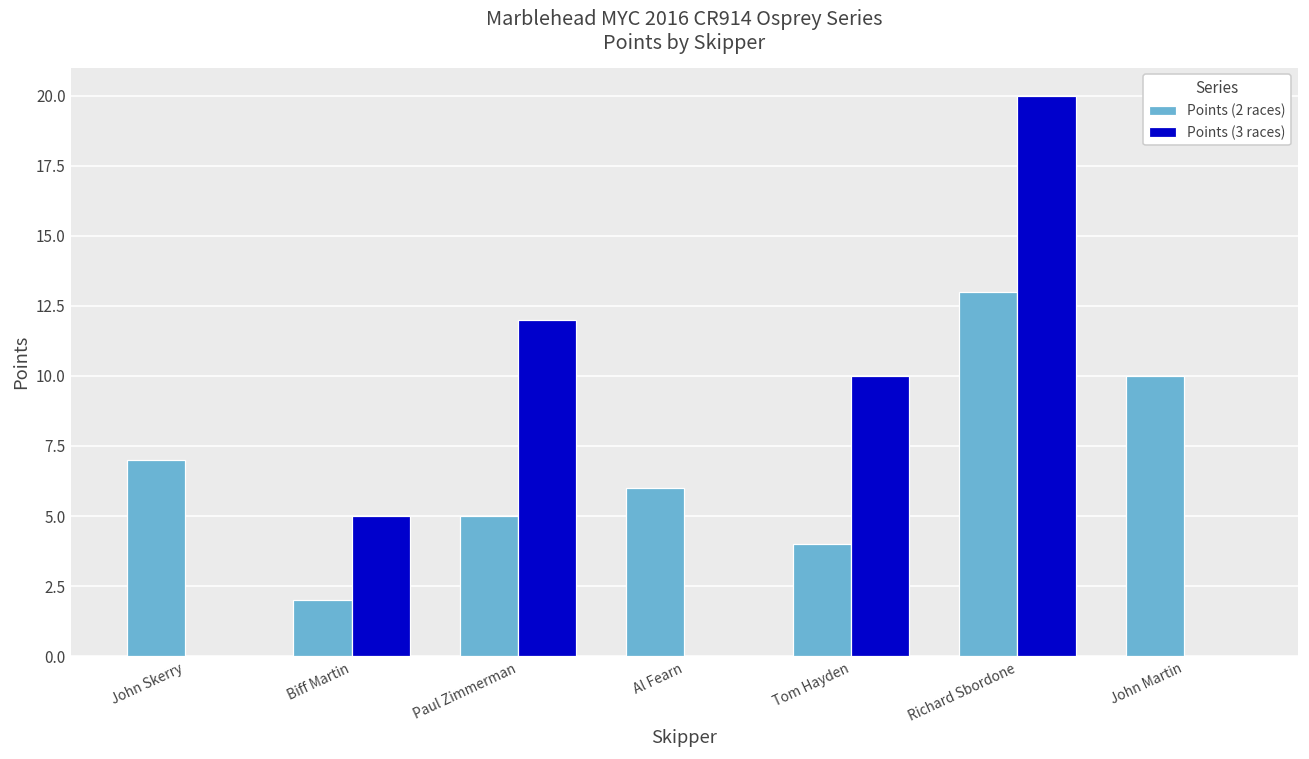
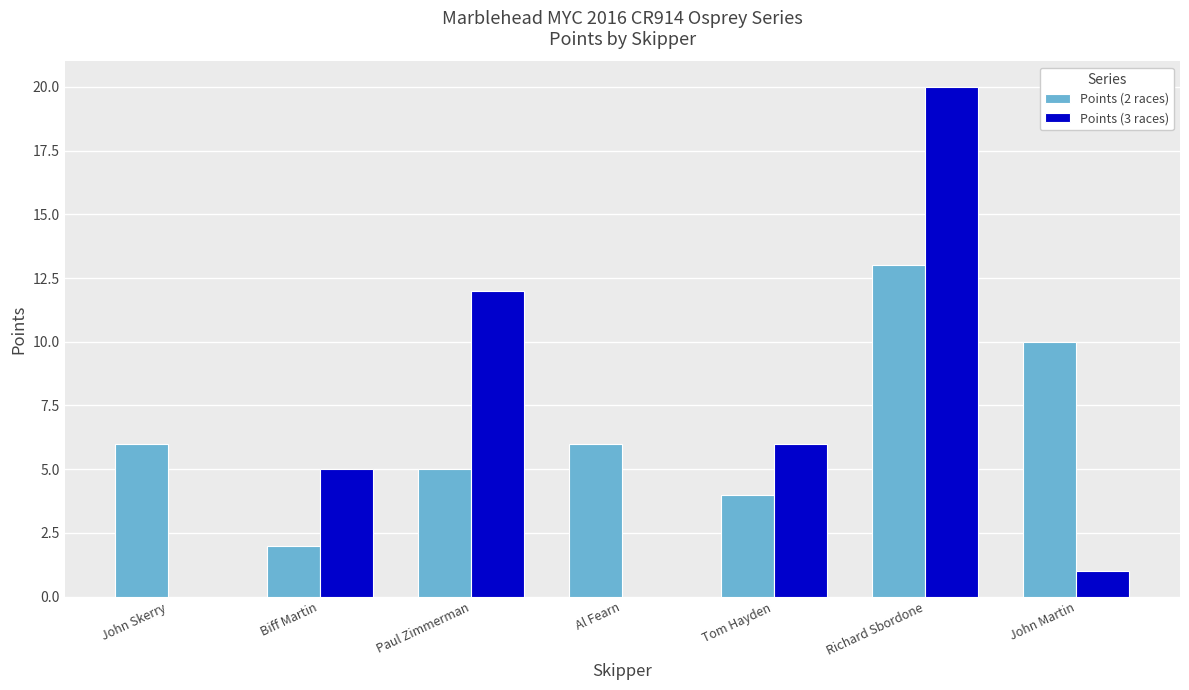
  {
    "Points (2 races)": {
-     "John Skerry": 7,
+     "John Skerry": 6,
      "Biff Martin": 2,
      "Paul Zimmerman": 5,
      "Al Fearn": 6,
      "Tom Hayden": 4,
      "Richard Sbordone": 13,
      "John Martin": 10
    },
    "Points (3 races)": {
      "John Skerry": 0,
      "Biff Martin": 5,
      "Paul Zimmerman": 12,
      "Al Fearn": 0,
-     "Tom Hayden": 10,
+     "Tom Hayden": 6,
      "Richard Sbordone": 20,
-     "John Martin": 0
+     "John Martin": 1
    }
  }
